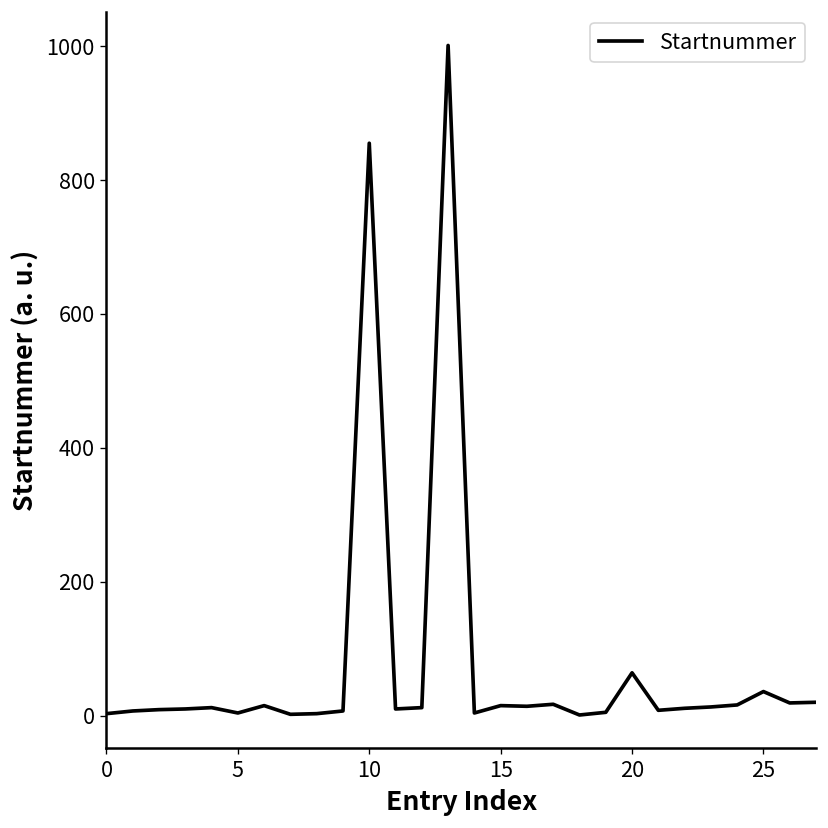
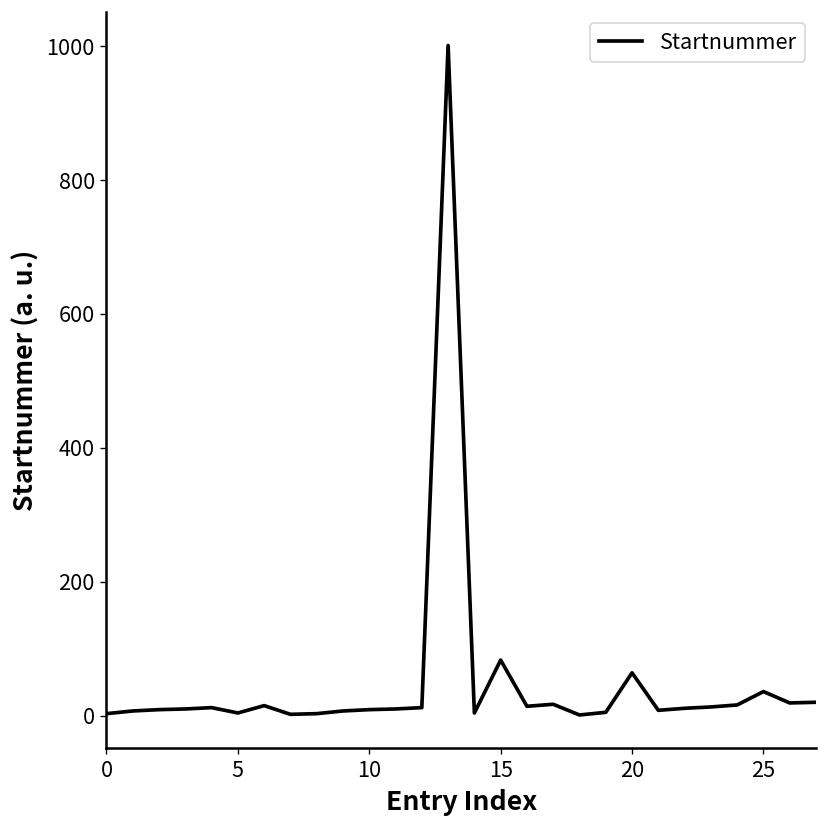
  {
    "0": 0,
    "5": 0,
-   "10": 860,
-   "15": 20,
+   "10": 10,
+   "15": 80,
    "20": 60,
    "25": 40
  }
